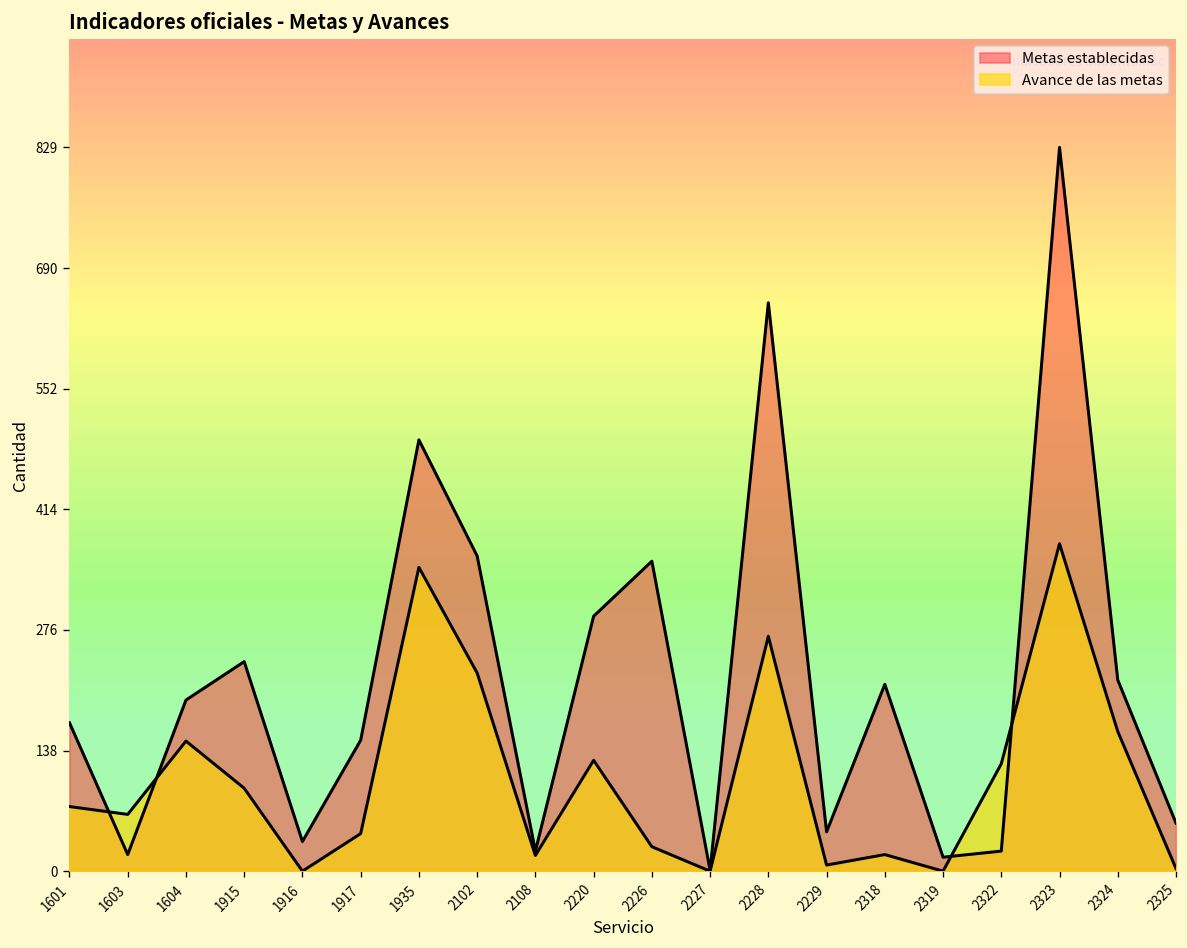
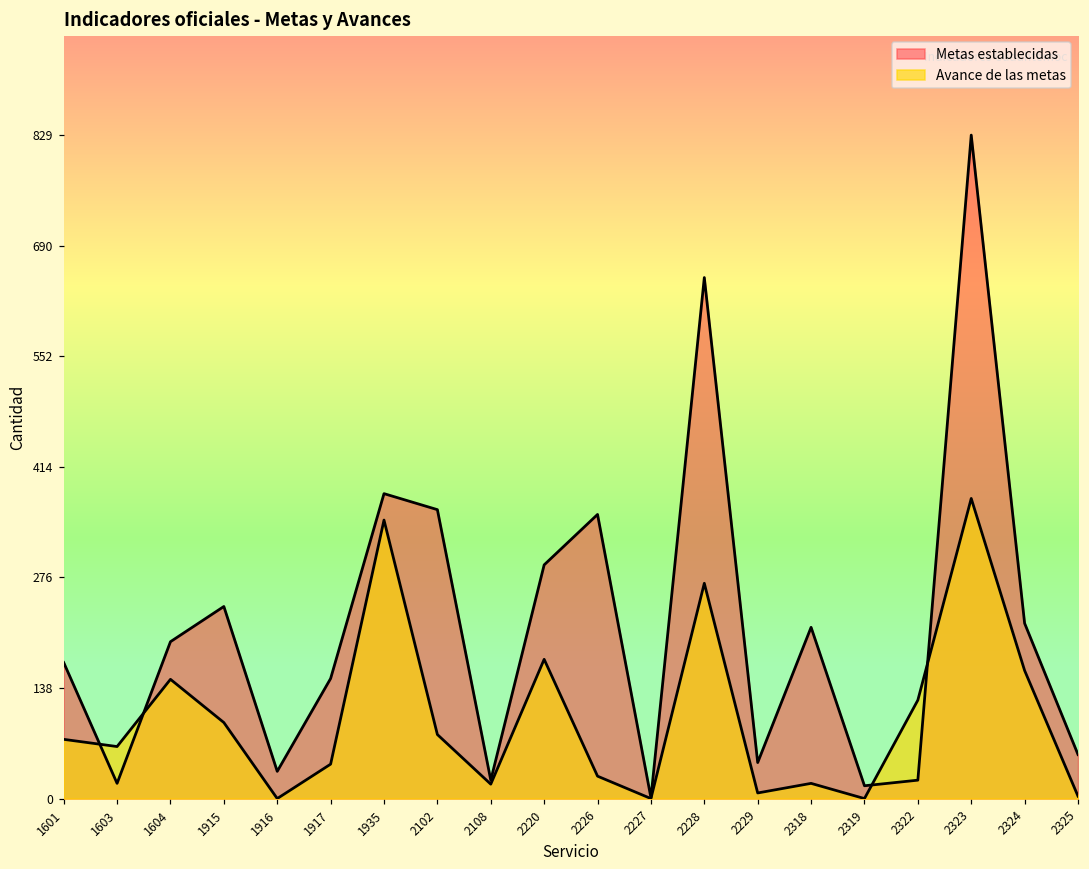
  {
    "Metas establecidas": {
      "1601": 170,
      "1603": 20,
      "1604": 200,
      "1915": 240,
      "1916": 30,
      "1917": 150,
-     "1935": 490,
+     "1935": 380,
      "2102": 360,
      "2108": 20,
      "2220": 290,
      "2226": 360,
      "2228": 650,
      "2229": 50,
      "2318": 210,
      "2319": 20,
      "2322": 20,
      "2323": 830,
      "2324": 220,
      "2325": 60
    },
    "Avance de las metas": {
      "1601": 70,
      "1603": 70,
      "1604": 150,
      "1915": 100,
      "1916": 0,
      "1917": 40,
      "1935": 350,
-     "2102": 230,
+     "2102": 80,
      "2108": 20,
-     "2220": 130,
+     "2220": 170,
      "2226": 30,
      "2228": 270,
      "2229": 10,
      "2318": 20,
      "2319": 0,
      "2322": 120,
      "2323": 380,
      "2324": 160,
      "2325": 0
    }
  }
